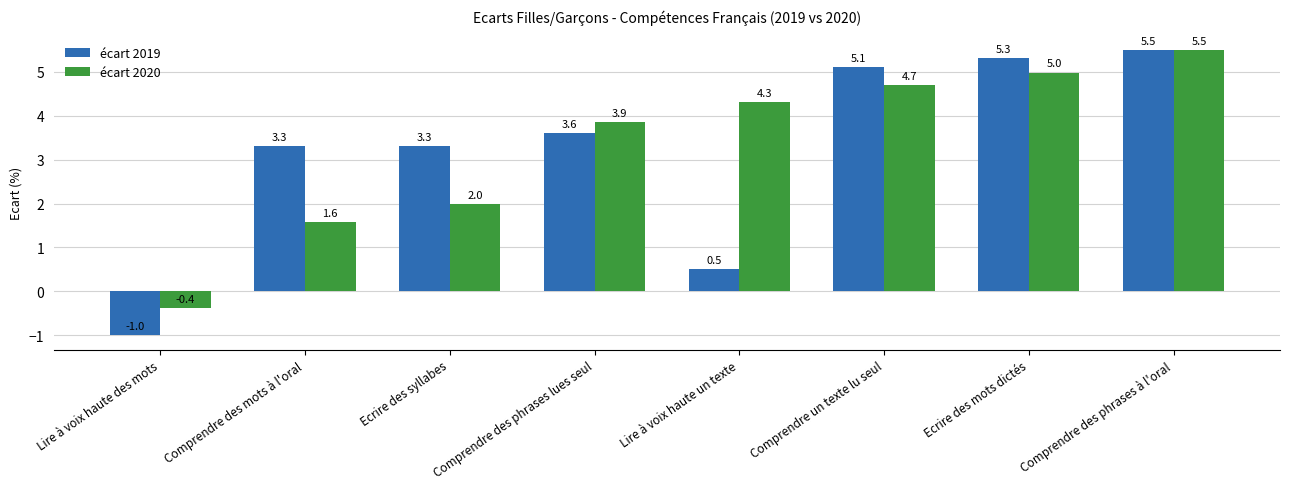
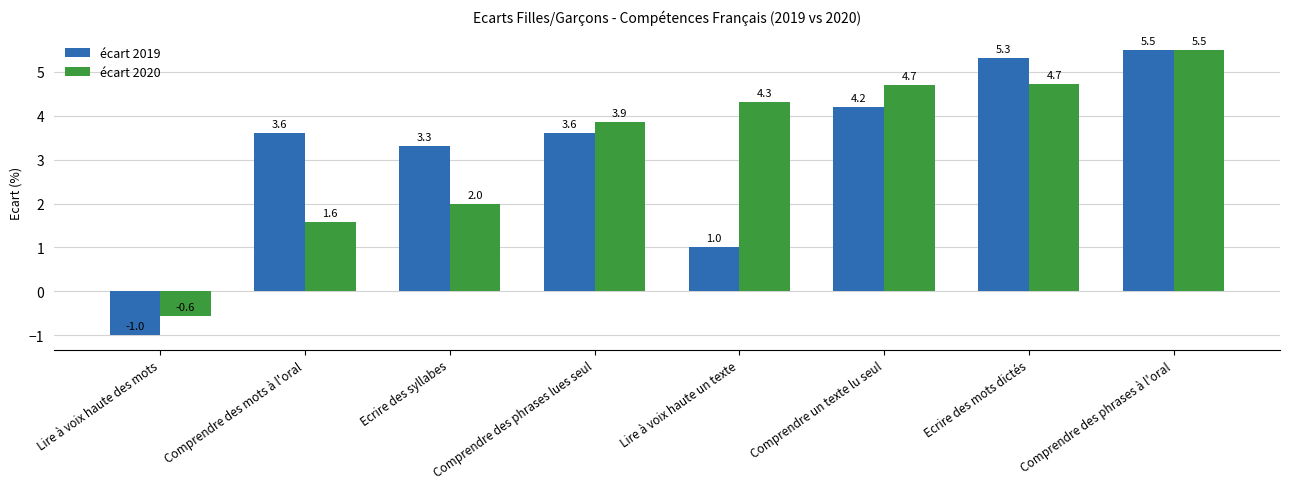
  {
    "écart 2019": {
      "Lire à voix haute des mots": -1.0,
-     "Comprendre des mots à l'oral": 3.3,
+     "Comprendre des mots à l'oral": 3.6,
      "Ecrire des syllabes": 3.3,
      "Comprendre des phrases lues seul": 3.6,
-     "Lire à voix haute un texte": 0.5,
-     "Comprendre un texte lu seul": 5.1,
+     "Lire à voix haute un texte": 1.0,
+     "Comprendre un texte lu seul": 4.2,
      "Ecrire des mots dictés": 5.3,
      "Comprendre des phrases à l'oral": 5.5
    },
    "écart 2020": {
-     "Lire à voix haute des mots": -0.4,
+     "Lire à voix haute des mots": -0.6,
      "Comprendre des mots à l'oral": 1.6,
      "Ecrire des syllabes": 2.0,
      "Comprendre des phrases lues seul": 3.9,
      "Lire à voix haute un texte": 4.3,
      "Comprendre un texte lu seul": 4.7,
-     "Ecrire des mots dictés": 5.0,
+     "Ecrire des mots dictés": 4.7,
      "Comprendre des phrases à l'oral": 5.5
    }
  }
